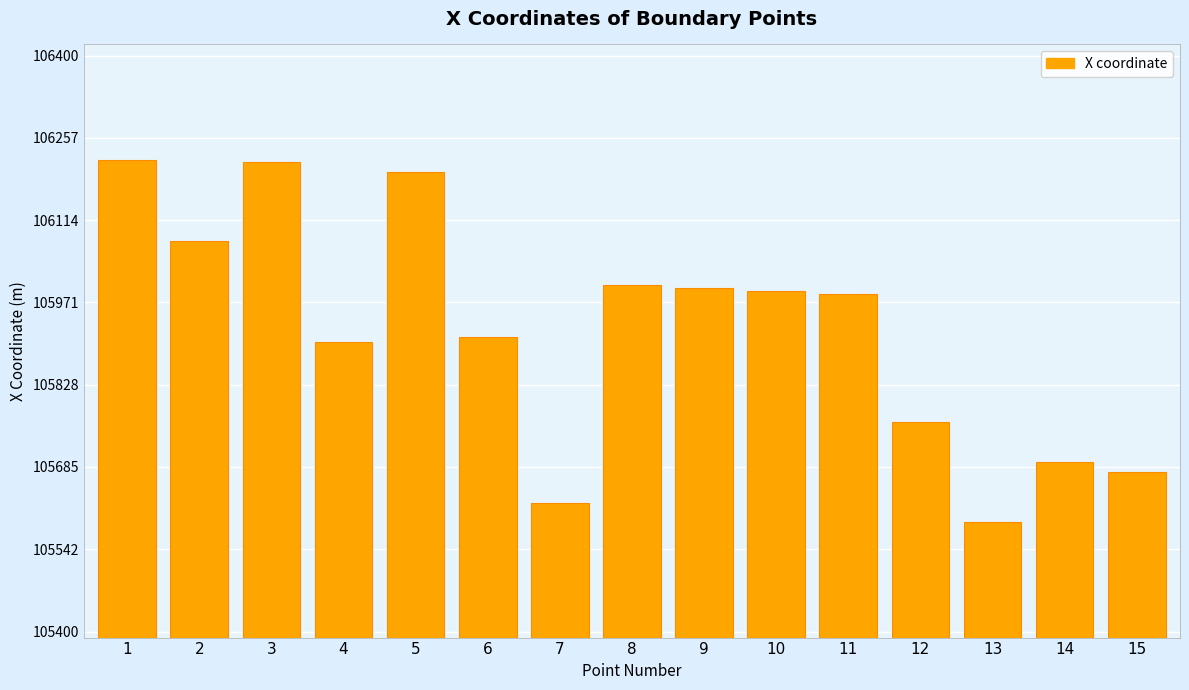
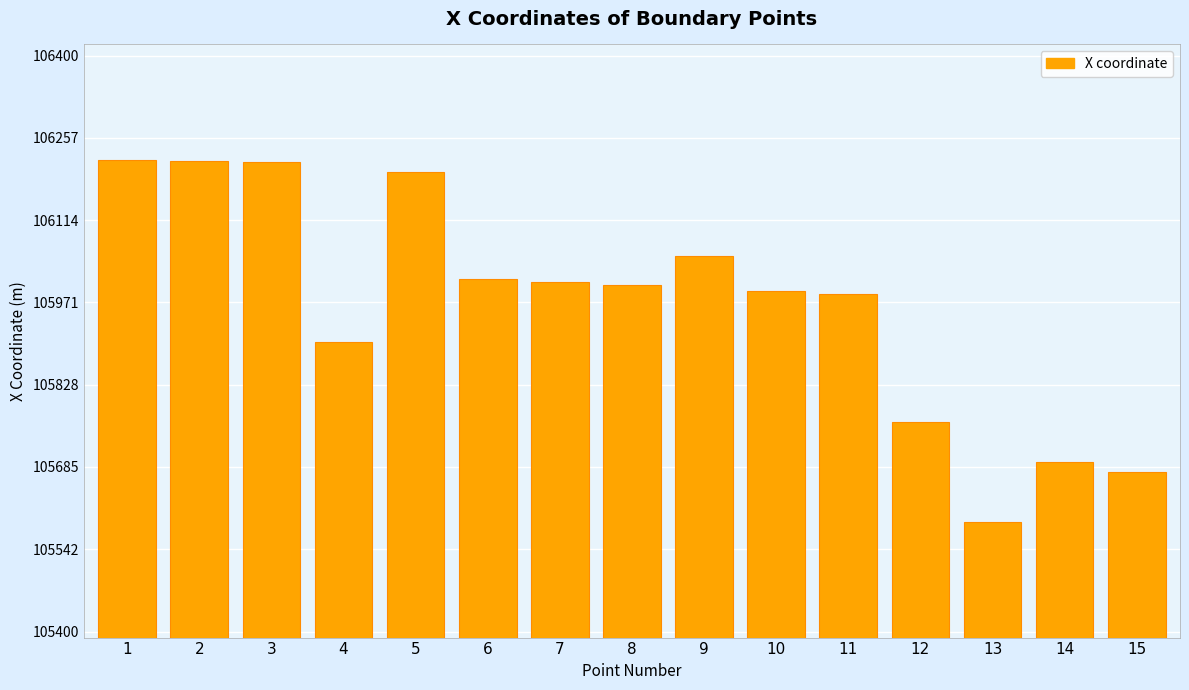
  {
    "1": 106220,
-   "2": 106080,
+   "2": 106220,
    "3": 106210,
    "4": 105900,
    "5": 106200,
-   "6": 105910,
-   "7": 105620,
+   "6": 106010,
+   "7": 106010,
    "8": 106000,
-   "9": 106000,
+   "9": 106050,
    "10": 105990,
    "11": 105990,
    "12": 105760,
    "13": 105590,
    "14": 105690,
    "15": 105680
  }
